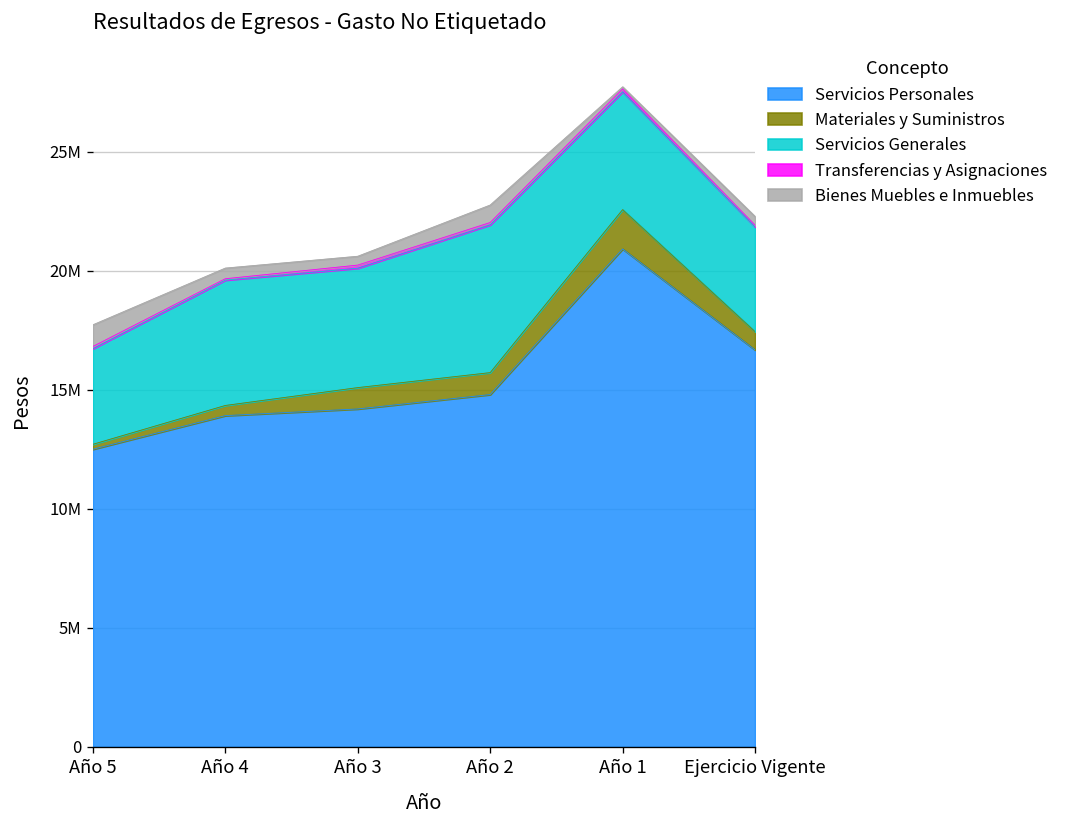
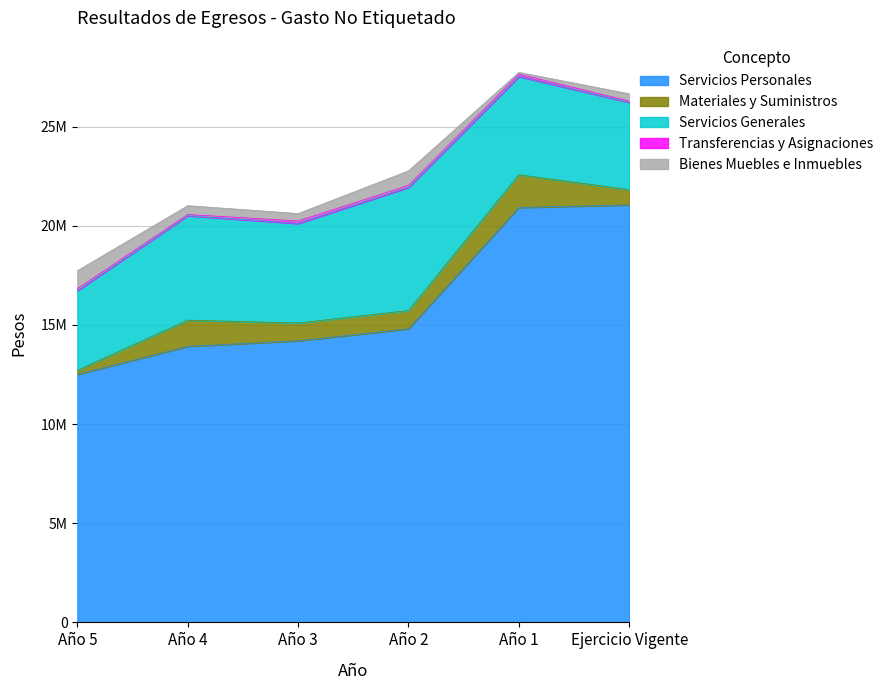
  {
    "Servicios Personales": {
      "Año 5": 12500000,
      "Año 4": 13900000,
      "Año 3": 14200000,
      "Año 2": 14800000,
      "Año 1": 20900000,
-     "Ejercicio Vigente": 16700000
+     "Ejercicio Vigente": 21000000
    },
    "Materiales y Suministros": {
      "Año 5": 200000,
-     "Año 4": 400000,
+     "Año 4": 1300000,
      "Año 3": 900000,
      "Año 2": 900000,
      "Año 1": 1700000,
      "Ejercicio Vigente": 800000
    },
    "Servicios Generales": {
      "Año 3": 5000000
    },
    "Transferencias y Asignaciones": {
      "Año 3": 100000
    },
    "Bienes Muebles e Inmuebles": {
      "Año 5": 900000,
      "Año 4": 400000,
      "Año 3": 400000,
      "Año 2": 700000,
      "Ejercicio Vigente": 400000
    }
  }
